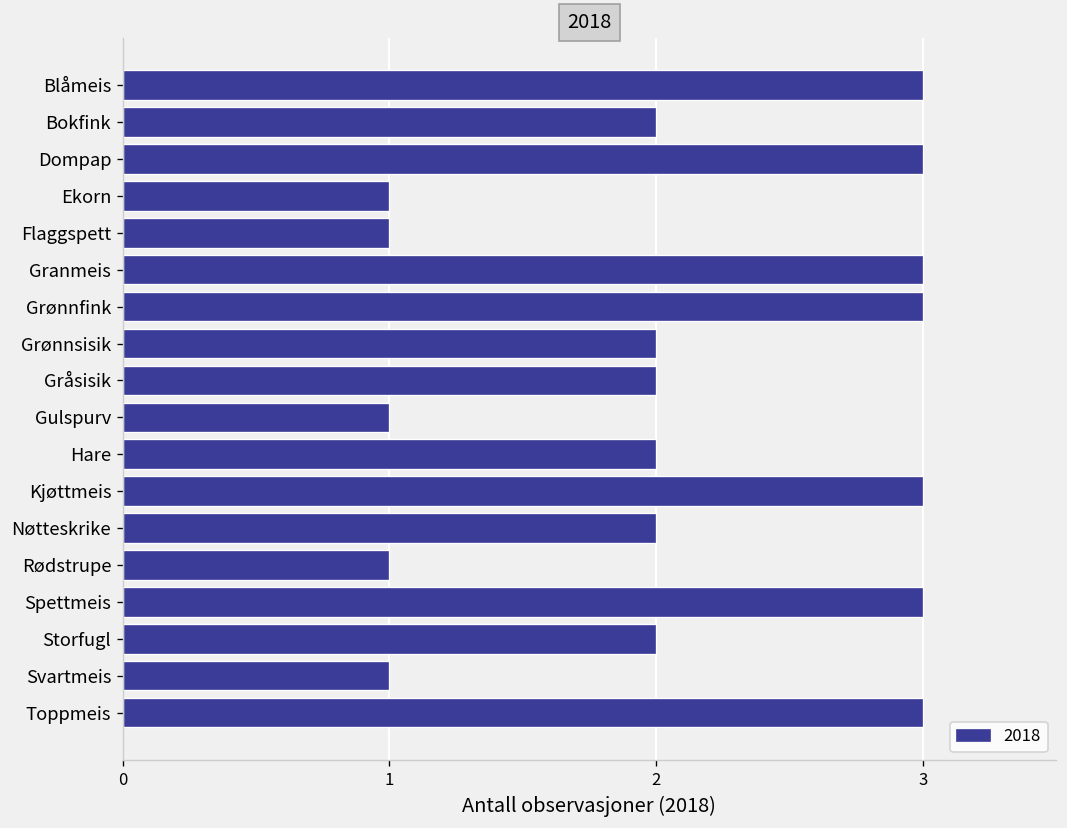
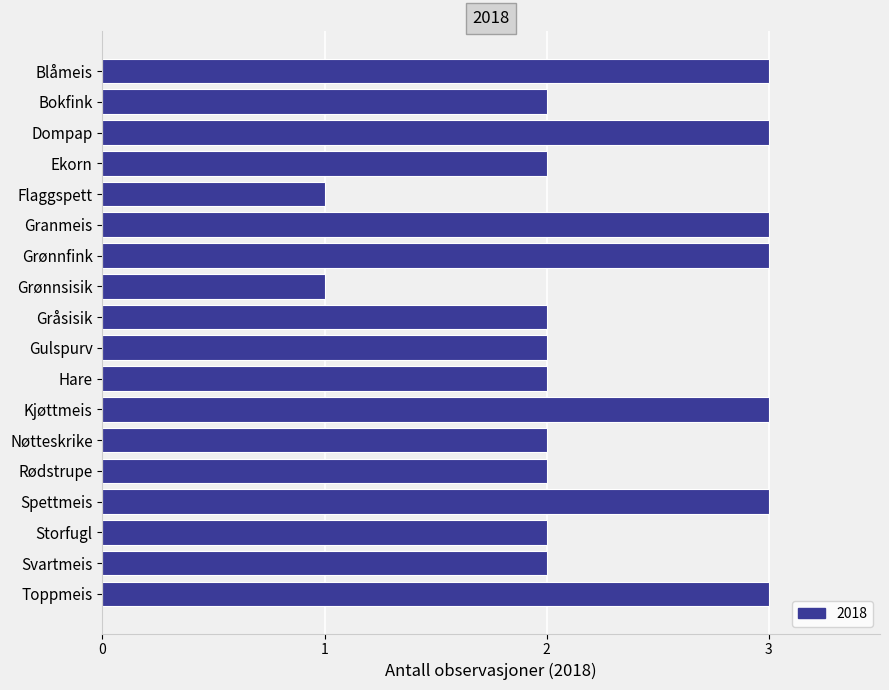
  {
    "Blåmeis": 3,
    "Bokfink": 2,
    "Dompap": 3,
-   "Ekorn": 1,
+   "Ekorn": 2,
    "Flaggspett": 1,
    "Granmeis": 3,
    "Grønnfink": 3,
-   "Grønnsisik": 2,
+   "Grønnsisik": 1,
    "Gråsisik": 2,
-   "Gulspurv": 1,
+   "Gulspurv": 2,
    "Hare": 2,
    "Kjøttmeis": 3,
    "Nøtteskrike": 2,
-   "Rødstrupe": 1,
+   "Rødstrupe": 2,
    "Spettmeis": 3,
    "Storfugl": 2,
-   "Svartmeis": 1,
+   "Svartmeis": 2,
    "Toppmeis": 3
  }
